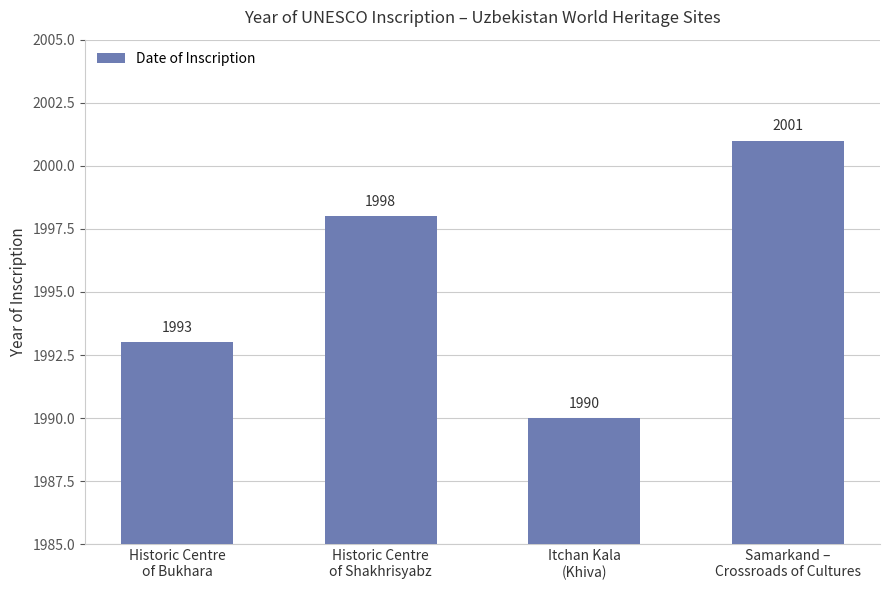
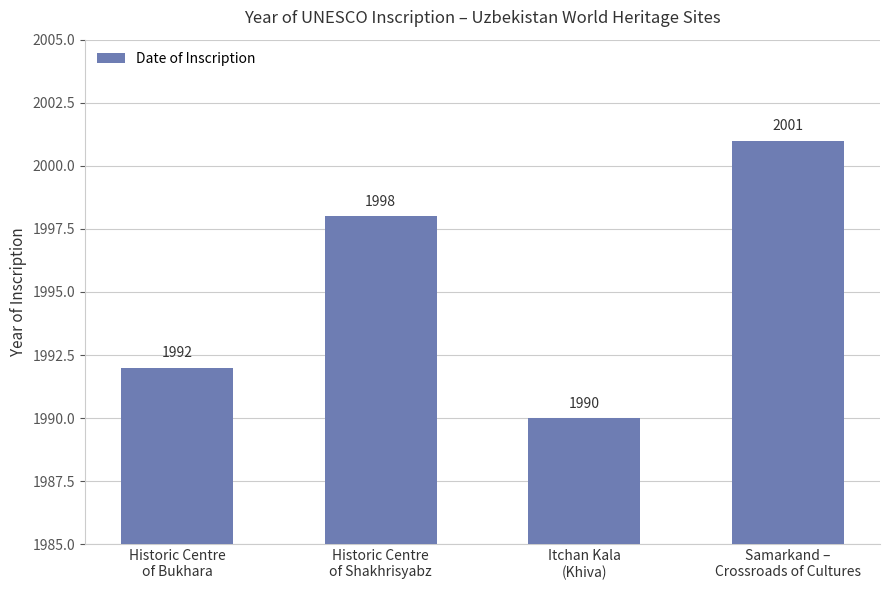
  {
-   "Historic Centre of Bukhara": 1993,
+   "Historic Centre of Bukhara": 1992,
    "Historic Centre of Shakhrisyabz": 1998,
    "Itchan Kala (Khiva)": 1990,
    "Samarkand – Crossroads of Cultures": 2001
  }
